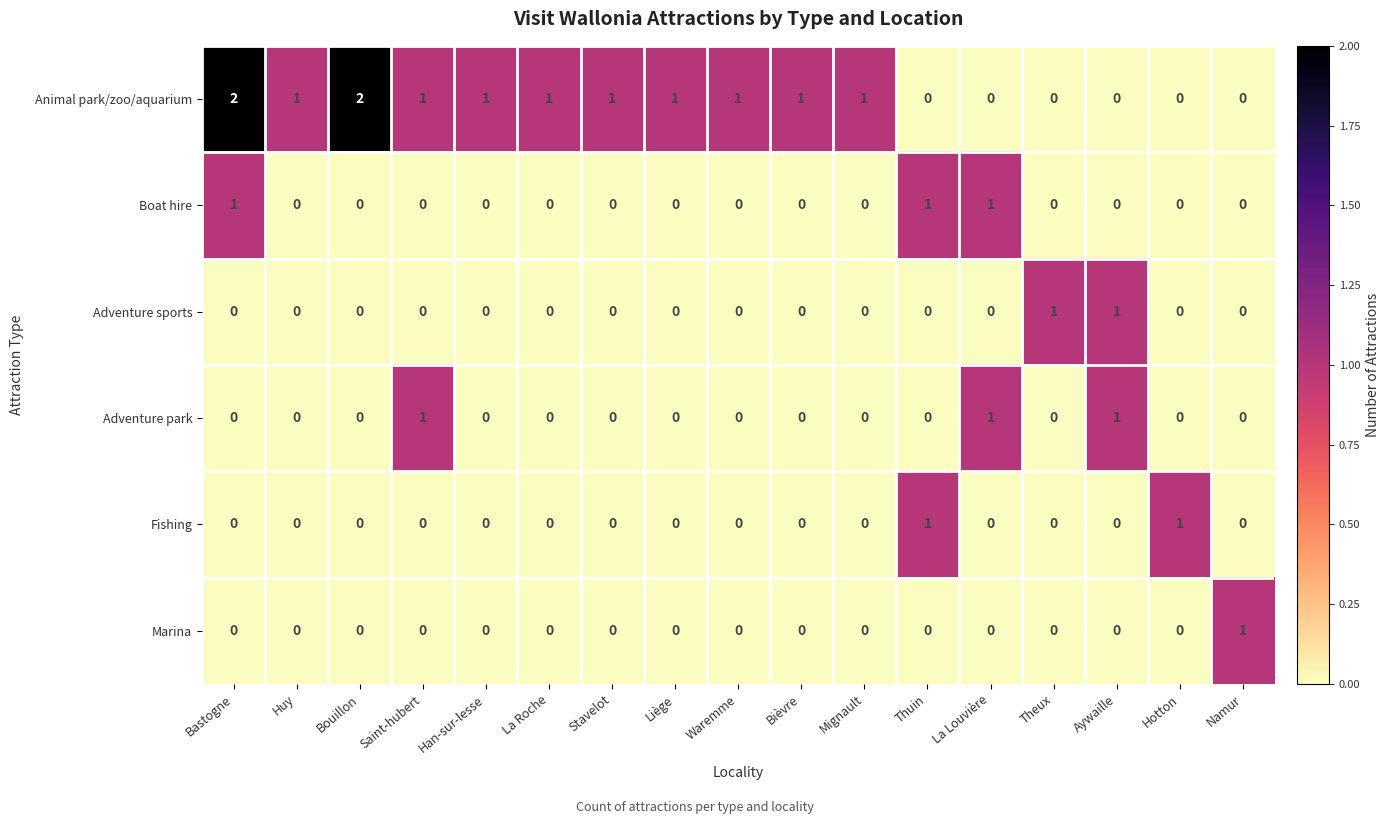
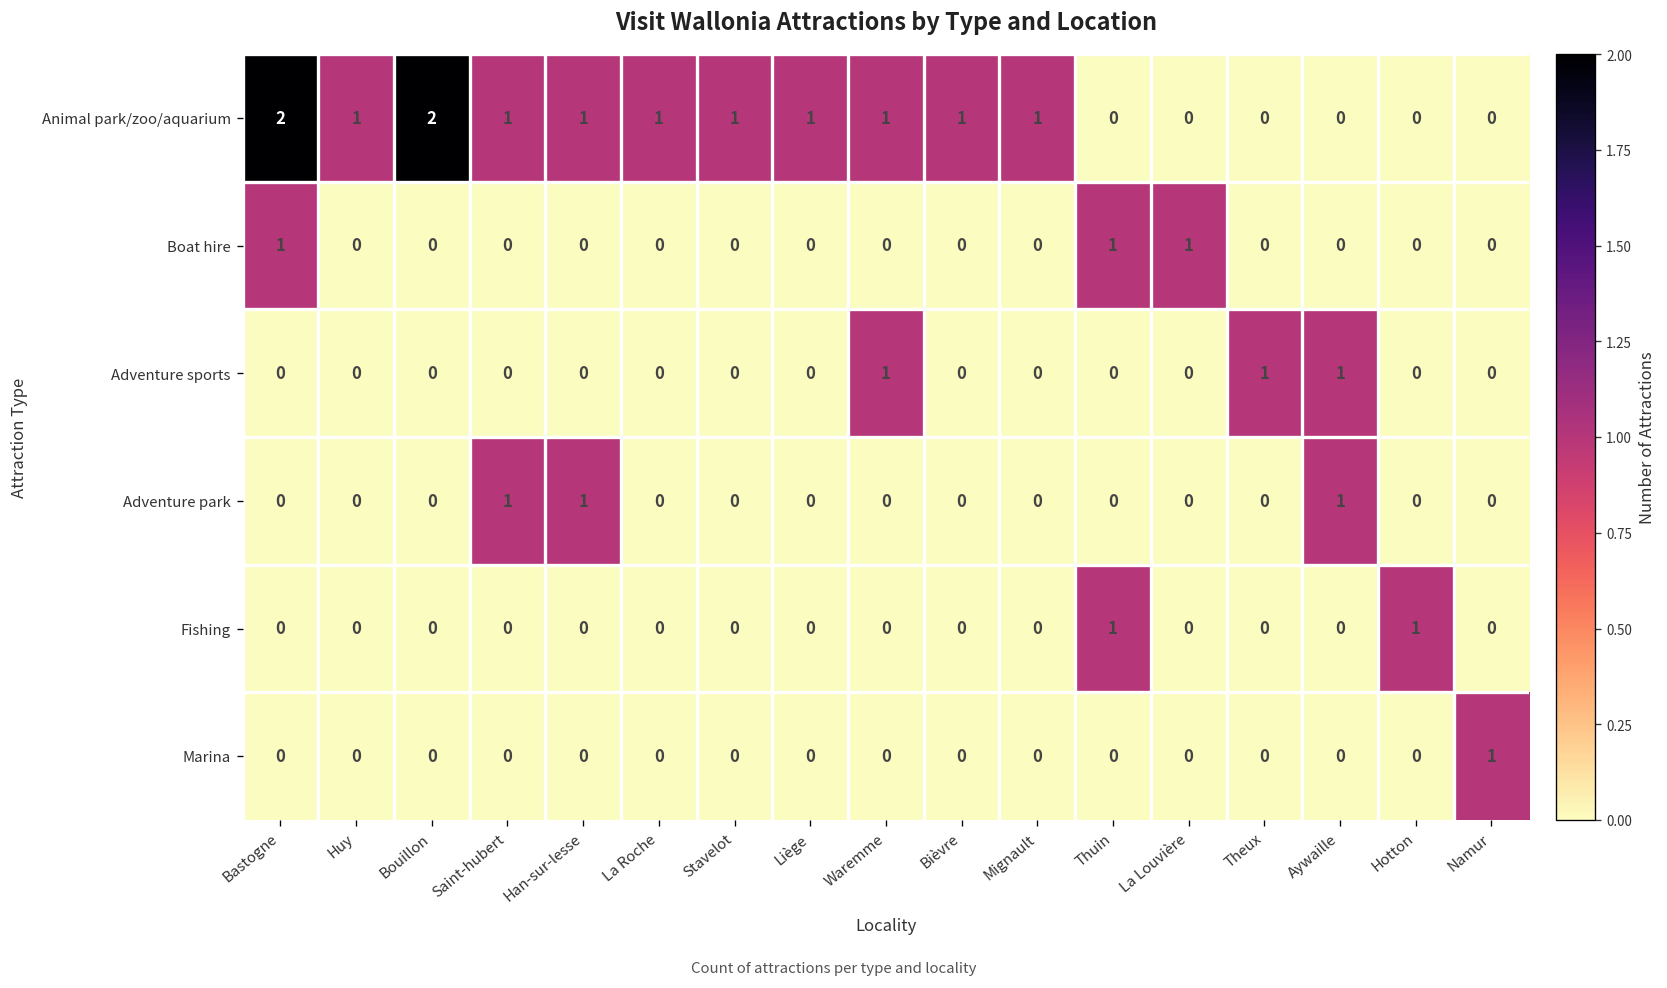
  {
    "Animal park/zoo/aquarium": {
      "Bastogne": 2,
      "Huy": 1,
      "Bouillon": 2,
      "Saint-hubert": 1,
      "Han-sur-lesse": 1,
      "La Roche": 1,
      "Stavelot": 1,
      "Liège": 1,
      "Waremme": 1,
      "Bièvre": 1,
      "Mignault": 1,
      "Thuin": 0,
      "La Louvière": 0,
      "Theux": 0,
      "Aywaille": 0,
      "Hotton": 0,
      "Namur": 0
    },
    "Boat hire": {
      "Bastogne": 1,
      "Huy": 0,
      "Bouillon": 0,
      "Saint-hubert": 0,
      "Han-sur-lesse": 0,
      "La Roche": 0,
      "Stavelot": 0,
      "Liège": 0,
      "Waremme": 0,
      "Bièvre": 0,
      "Mignault": 0,
      "Thuin": 1,
      "La Louvière": 1,
      "Theux": 0,
      "Aywaille": 0,
      "Hotton": 0,
      "Namur": 0
    },
    "Adventure sports": {
      "Bastogne": 0,
      "Huy": 0,
      "Bouillon": 0,
      "Saint-hubert": 0,
      "Han-sur-lesse": 0,
      "La Roche": 0,
      "Stavelot": 0,
      "Liège": 0,
-     "Waremme": 0,
+     "Waremme": 1,
      "Bièvre": 0,
      "Mignault": 0,
      "Thuin": 0,
      "La Louvière": 0,
      "Theux": 1,
      "Aywaille": 1,
      "Hotton": 0,
      "Namur": 0
    },
    "Adventure park": {
      "Bastogne": 0,
      "Huy": 0,
      "Bouillon": 0,
      "Saint-hubert": 1,
-     "Han-sur-lesse": 0,
+     "Han-sur-lesse": 1,
      "La Roche": 0,
      "Stavelot": 0,
      "Liège": 0,
      "Waremme": 0,
      "Bièvre": 0,
      "Mignault": 0,
      "Thuin": 0,
-     "La Louvière": 1,
+     "La Louvière": 0,
      "Theux": 0,
      "Aywaille": 1,
      "Hotton": 0,
      "Namur": 0
    },
    "Fishing": {
      "Bastogne": 0,
      "Huy": 0,
      "Bouillon": 0,
      "Saint-hubert": 0,
      "Han-sur-lesse": 0,
      "La Roche": 0,
      "Stavelot": 0,
      "Liège": 0,
      "Waremme": 0,
      "Bièvre": 0,
      "Mignault": 0,
      "Thuin": 1,
      "La Louvière": 0,
      "Theux": 0,
      "Aywaille": 0,
      "Hotton": 1,
      "Namur": 0
    },
    "Marina": {
      "Bastogne": 0,
      "Huy": 0,
      "Bouillon": 0,
      "Saint-hubert": 0,
      "Han-sur-lesse": 0,
      "La Roche": 0,
      "Stavelot": 0,
      "Liège": 0,
      "Waremme": 0,
      "Bièvre": 0,
      "Mignault": 0,
      "Thuin": 0,
      "La Louvière": 0,
      "Theux": 0,
      "Aywaille": 0,
      "Hotton": 0,
      "Namur": 1
    }
  }
